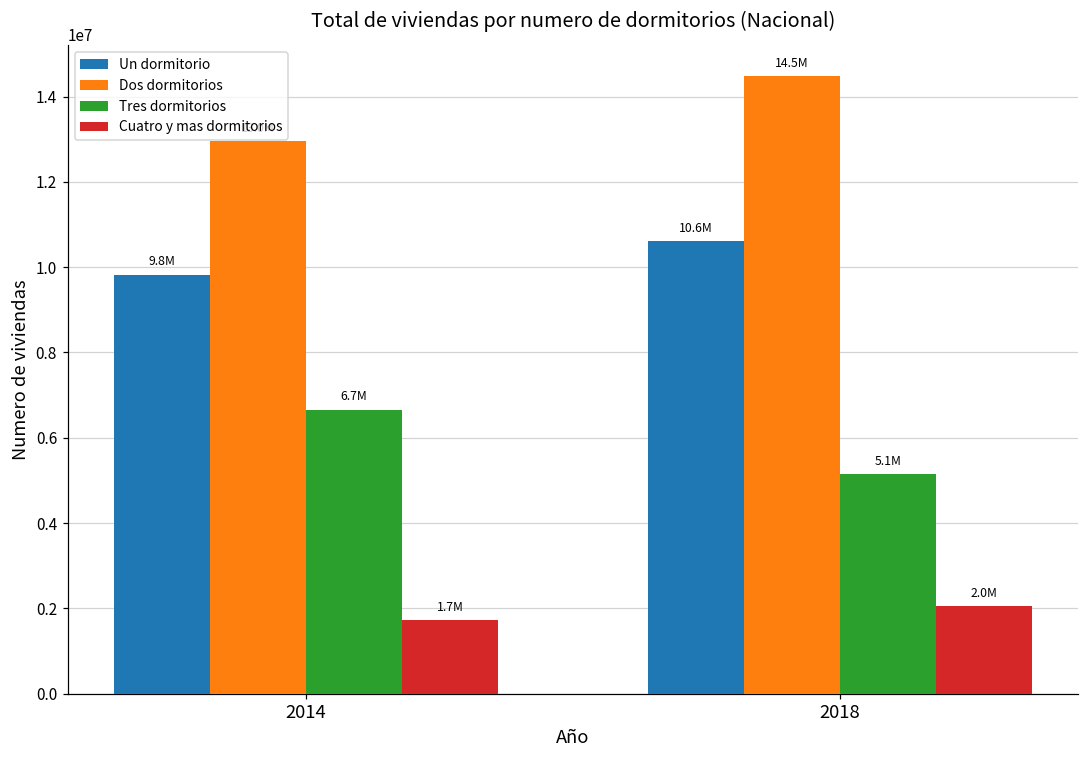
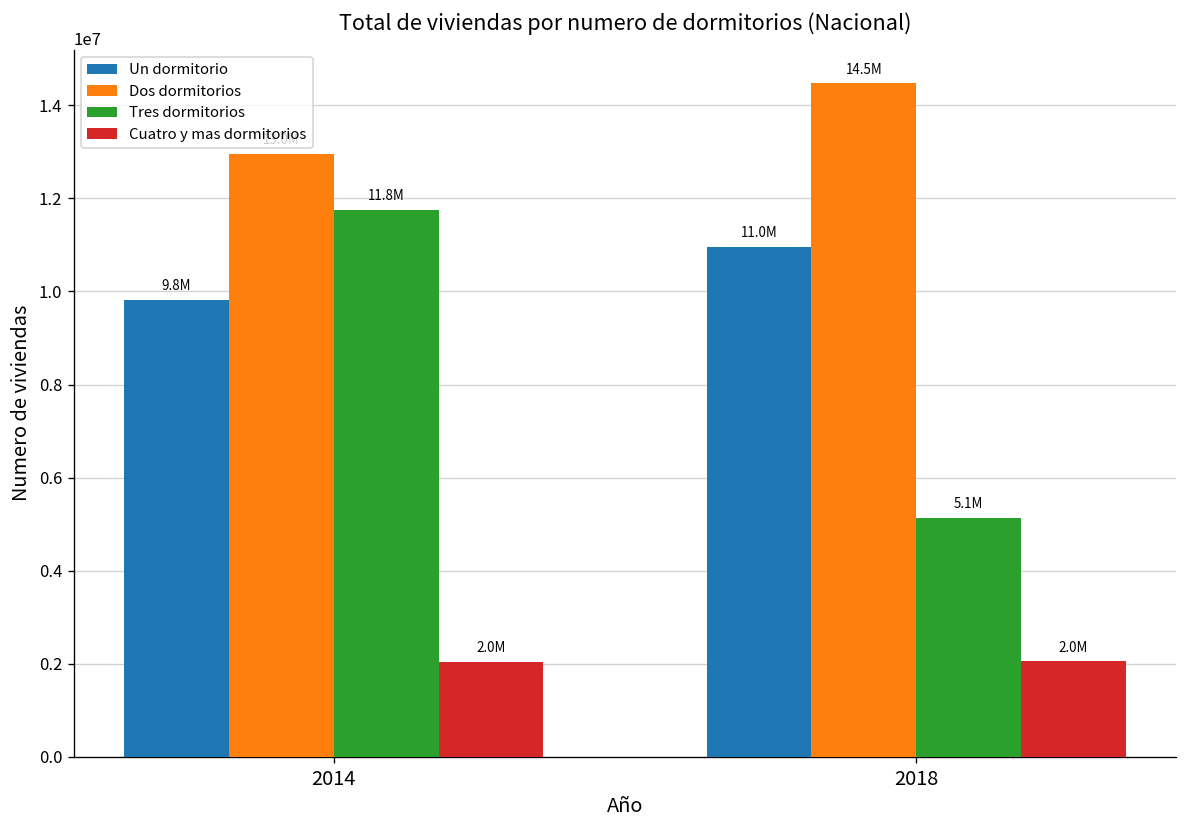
  {
    "Un dormitorio": {
      "2014": "9.8M",
-     "2018": "10.6M"
+     "2018": "11.0M"
    },
    "Dos dormitorios": {
      "2018": "14.5M"
    },
    "Tres dormitorios": {
-     "2014": "6.7M",
+     "2014": "11.8M",
      "2018": "5.1M"
    },
    "Cuatro y mas dormitorios": {
-     "2014": "1.7M",
+     "2014": "2.0M",
      "2018": "2.0M"
    }
  }
